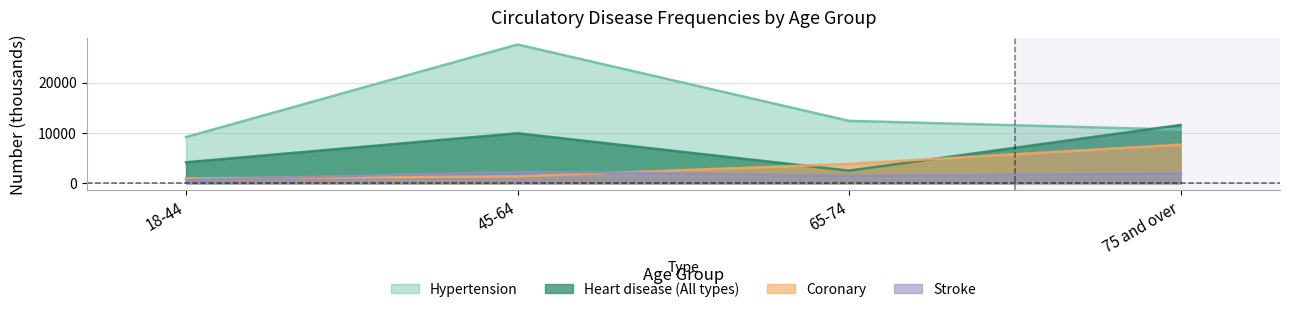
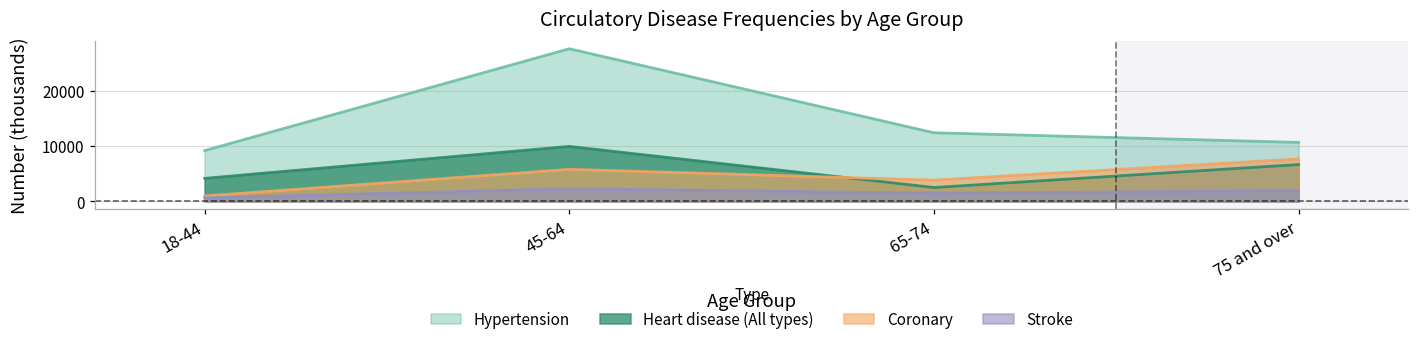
  {
    "Heart disease (All types)": {
      "18-44": 4000,
      "45-64": 10000,
      "65-74": 3000,
-     "75 and over": 12000
+     "75 and over": 7000
    },
    "Coronary": {
-     "45-64": 1000,
+     "45-64": 6000,
      "65-74": 4000,
      "75 and over": 8000
    }
  }
